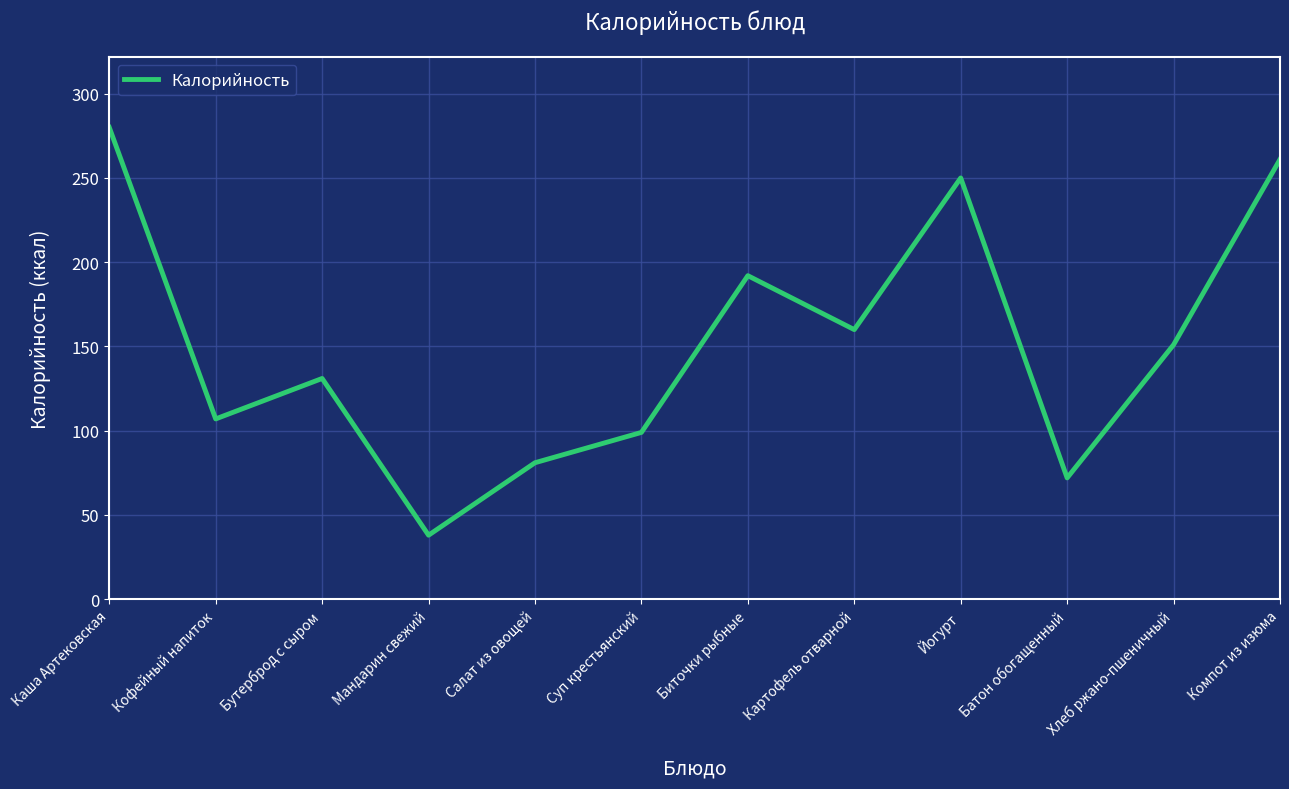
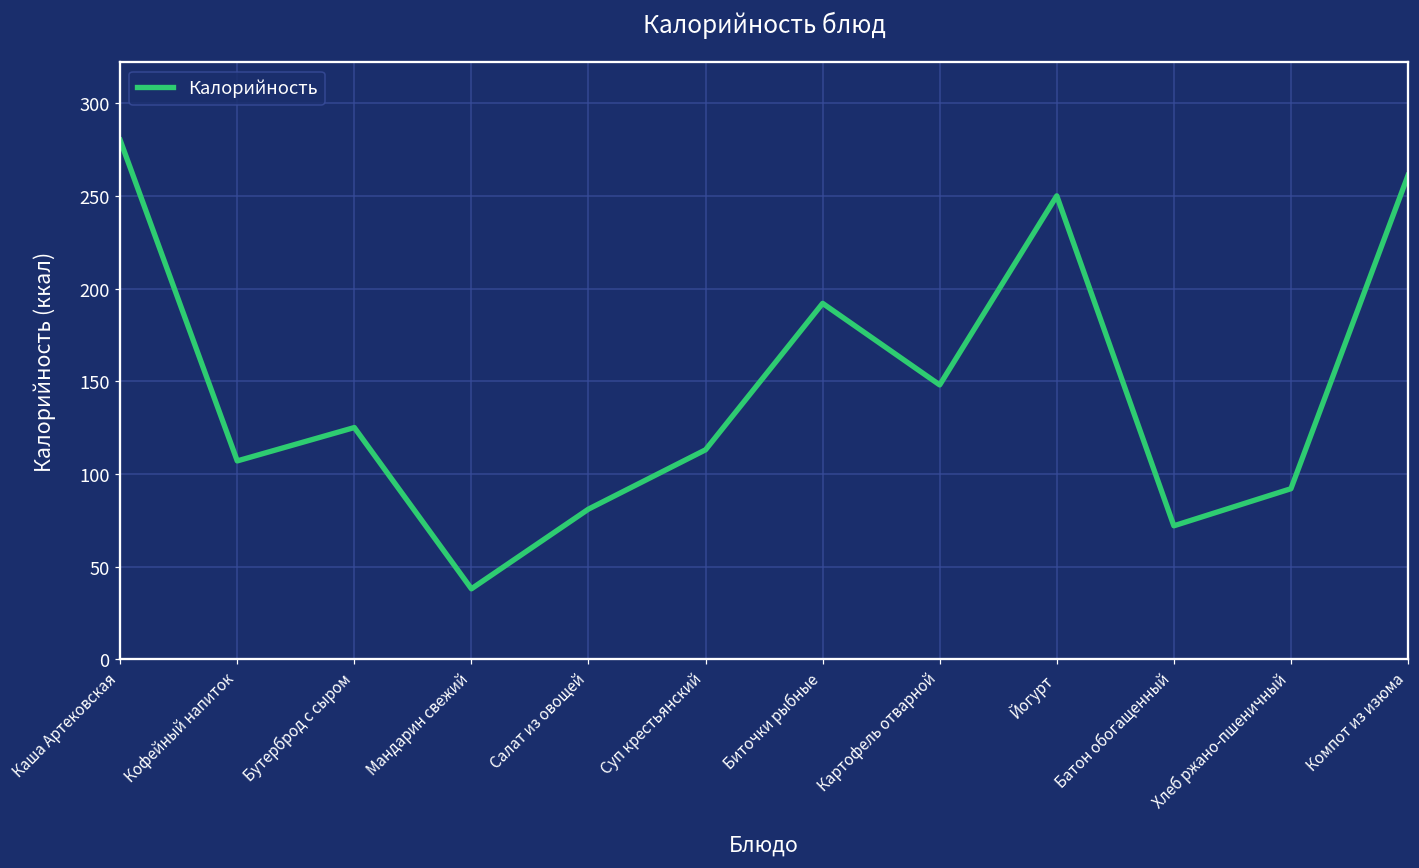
  {
    "Каша Артековская": 280,
    "Кофейный напиток": 107,
-   "Бутерброд с сыром": 131,
+   "Бутерброд с сыром": 125,
    "Мандарин свежий": 38,
    "Салат из овощей": 81,
-   "Суп крестьянский": 99,
+   "Суп крестьянский": 113,
    "Биточки рыбные": 192,
-   "Картофель отварной": 160,
+   "Картофель отварной": 148,
    "Йогурт": 250,
    "Батон обогащенный": 72,
-   "Хлеб ржано-пшеничный": 151,
+   "Хлеб ржано-пшеничный": 92,
    "Компот из изюма": 261
  }
